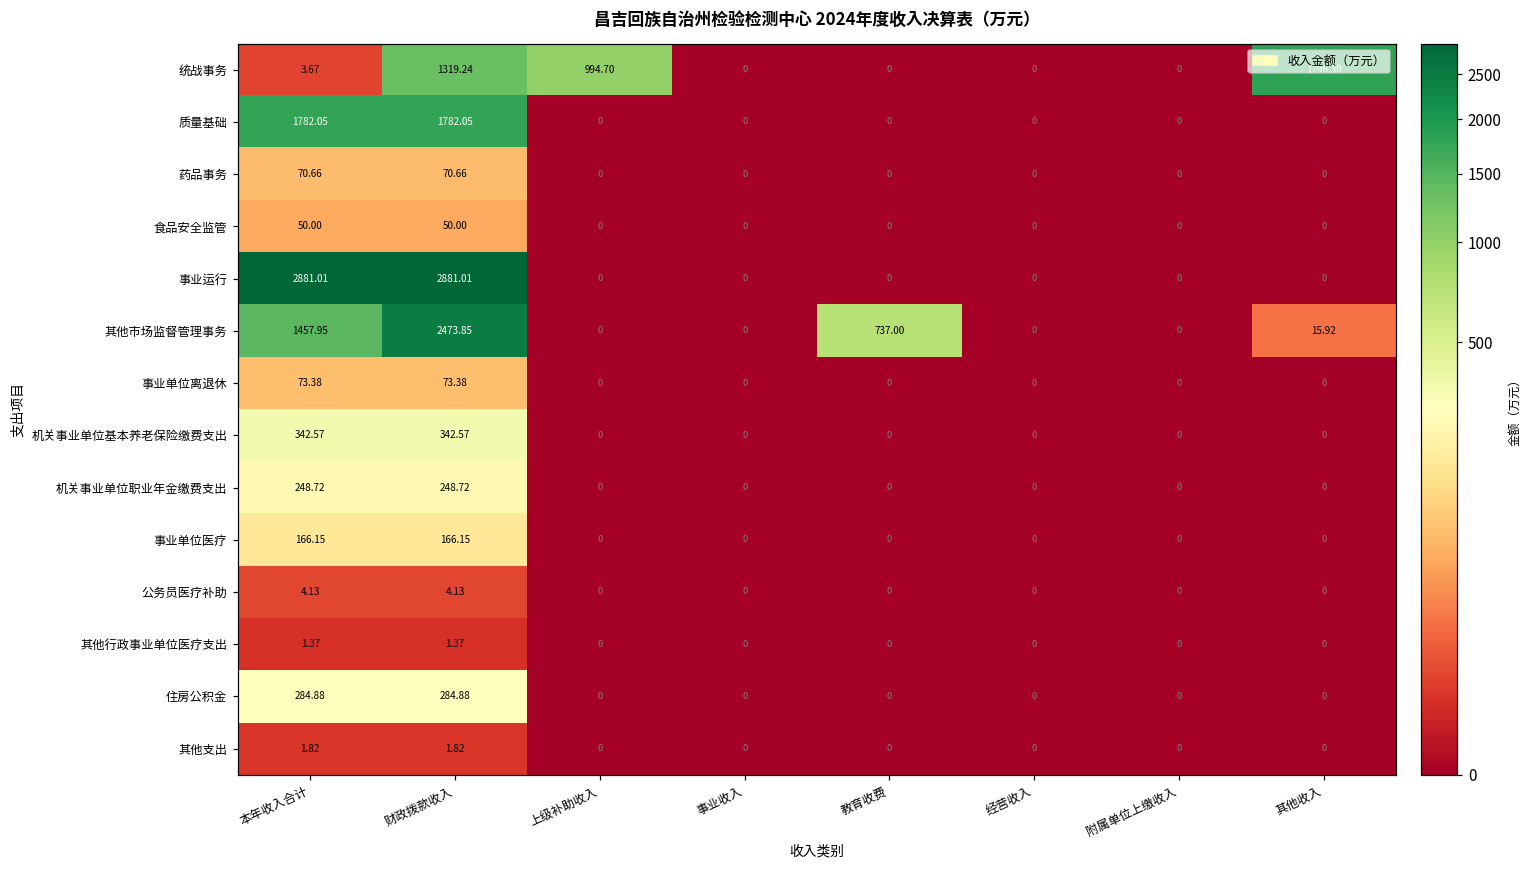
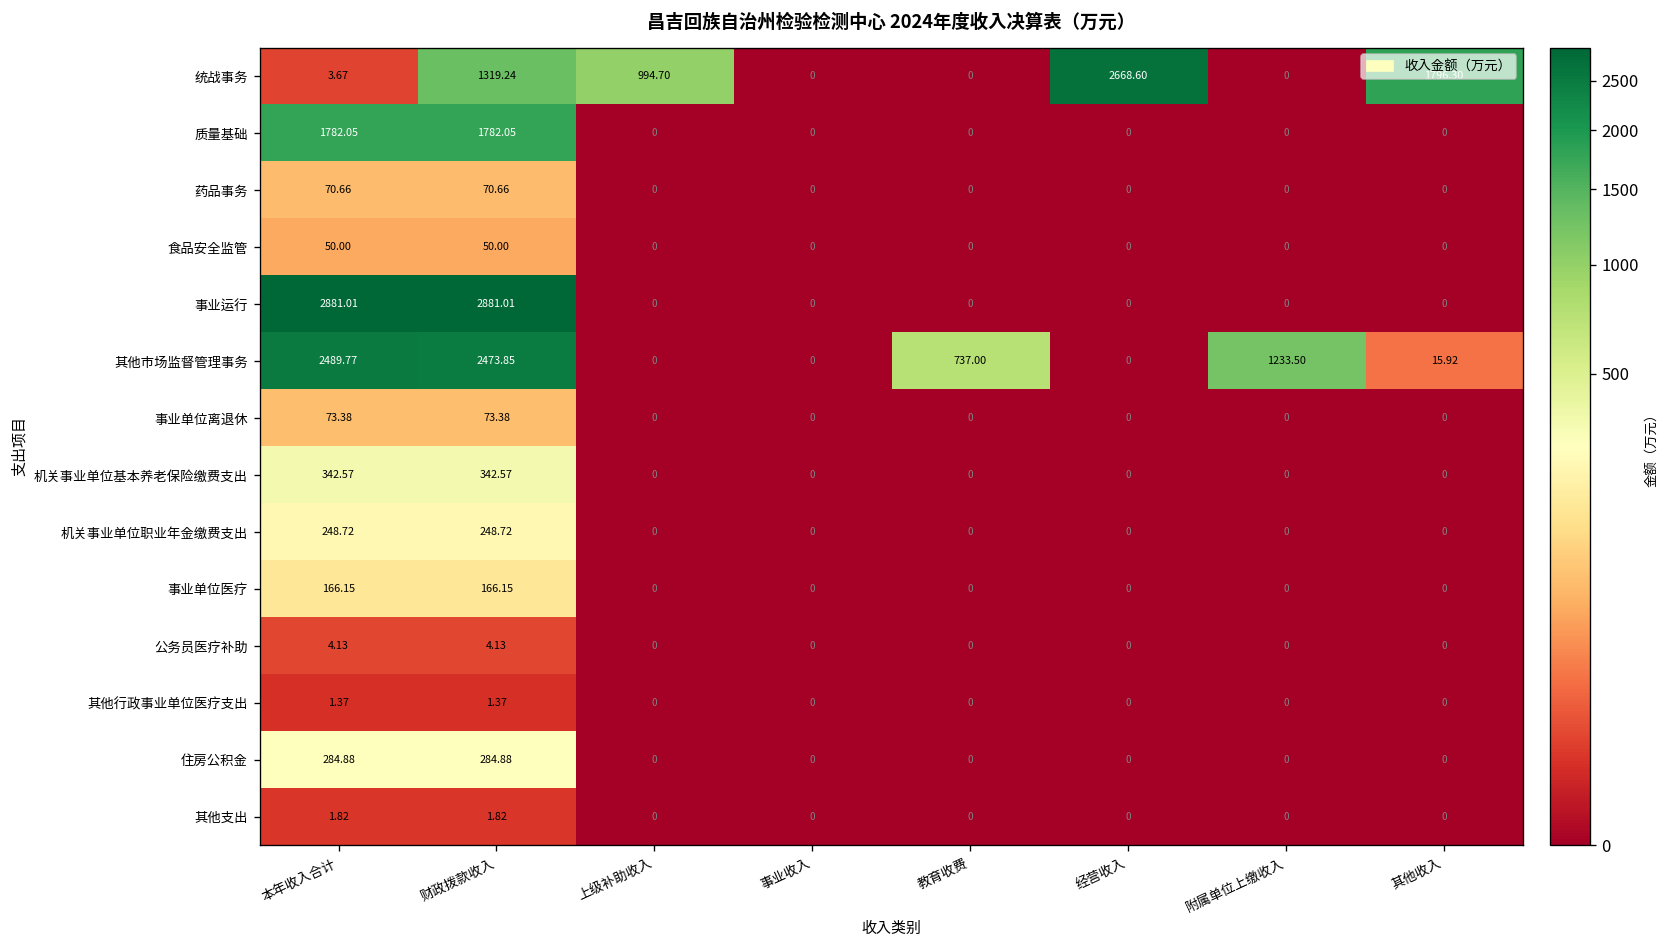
  {
    "统战事务": {
      "本年收入合计": 3.67,
      "财政拨款收入": 1319.24,
      "上级补助收入": 994.70,
      "事业收入": 0,
      "教育收费": 0,
-     "经营收入": 0,
+     "经营收入": 2668.60,
      "附属单位上缴收入": 0
    },
    "质量基础": {
      "本年收入合计": 1782.05,
      "财政拨款收入": 1782.05,
      "上级补助收入": 0,
      "事业收入": 0,
      "教育收费": 0,
      "经营收入": 0,
      "附属单位上缴收入": 0,
      "其他收入": 0
    },
    "药品事务": {
      "本年收入合计": 70.66,
      "财政拨款收入": 70.66,
      "上级补助收入": 0,
      "事业收入": 0,
      "教育收费": 0,
      "经营收入": 0,
      "附属单位上缴收入": 0,
      "其他收入": 0
    },
    "食品安全监管": {
      "本年收入合计": 50.00,
      "财政拨款收入": 50.00,
      "上级补助收入": 0,
      "事业收入": 0,
      "教育收费": 0,
      "经营收入": 0,
      "附属单位上缴收入": 0,
      "其他收入": 0
    },
    "事业运行": {
      "本年收入合计": 2881.01,
      "财政拨款收入": 2881.01,
      "上级补助收入": 0,
      "事业收入": 0,
      "教育收费": 0,
      "经营收入": 0,
      "附属单位上缴收入": 0,
      "其他收入": 0
    },
    "其他市场监督管理事务": {
-     "本年收入合计": 1457.95,
+     "本年收入合计": 2489.77,
      "财政拨款收入": 2473.85,
      "上级补助收入": 0,
      "事业收入": 0,
      "教育收费": 737.00,
      "经营收入": 0,
-     "附属单位上缴收入": 0,
+     "附属单位上缴收入": 1233.50,
      "其他收入": 15.92
    },
    "事业单位离退休": {
      "本年收入合计": 73.38,
      "财政拨款收入": 73.38,
      "上级补助收入": 0,
      "事业收入": 0,
      "教育收费": 0,
      "经营收入": 0,
      "附属单位上缴收入": 0,
      "其他收入": 0
    },
    "机关事业单位基本养老保险缴费支出": {
      "本年收入合计": 342.57,
      "财政拨款收入": 342.57,
      "上级补助收入": 0,
      "事业收入": 0,
      "教育收费": 0,
      "经营收入": 0,
      "附属单位上缴收入": 0,
      "其他收入": 0
    },
    "机关事业单位职业年金缴费支出": {
      "本年收入合计": 248.72,
      "财政拨款收入": 248.72,
      "上级补助收入": 0,
      "事业收入": 0,
      "教育收费": 0,
      "经营收入": 0,
      "附属单位上缴收入": 0,
      "其他收入": 0
    },
    "事业单位医疗": {
      "本年收入合计": 166.15,
      "财政拨款收入": 166.15,
      "上级补助收入": 0,
      "事业收入": 0,
      "教育收费": 0,
      "经营收入": 0,
      "附属单位上缴收入": 0,
      "其他收入": 0
    },
    "公务员医疗补助": {
      "本年收入合计": 4.13,
      "财政拨款收入": 4.13,
      "上级补助收入": 0,
      "事业收入": 0,
      "教育收费": 0,
      "经营收入": 0,
      "附属单位上缴收入": 0,
      "其他收入": 0
    },
    "其他行政事业单位医疗支出": {
      "本年收入合计": 1.37,
      "财政拨款收入": 1.37,
      "上级补助收入": 0,
      "事业收入": 0,
      "教育收费": 0,
      "经营收入": 0,
      "附属单位上缴收入": 0,
      "其他收入": 0
    },
    "住房公积金": {
      "本年收入合计": 284.88,
      "财政拨款收入": 284.88,
      "上级补助收入": 0,
      "事业收入": 0,
      "教育收费": 0,
      "经营收入": 0,
      "附属单位上缴收入": 0,
      "其他收入": 0
    },
    "其他支出": {
      "本年收入合计": 1.82,
      "财政拨款收入": 1.82,
      "上级补助收入": 0,
      "事业收入": 0,
      "教育收费": 0,
      "经营收入": 0,
      "附属单位上缴收入": 0,
      "其他收入": 0
    }
  }
